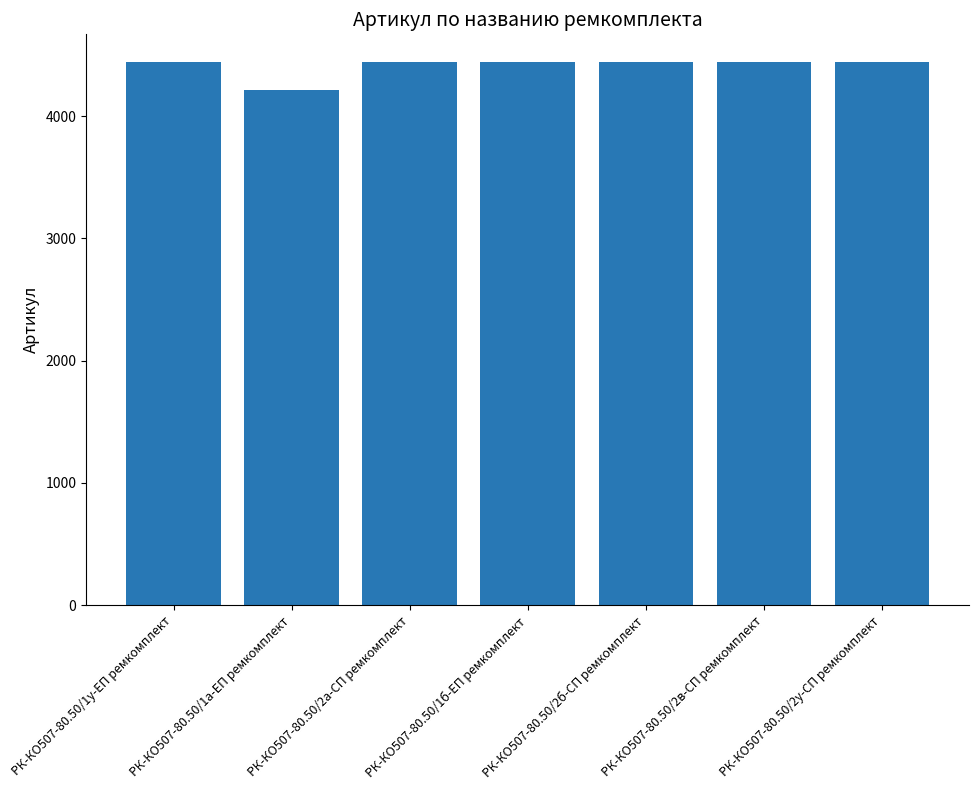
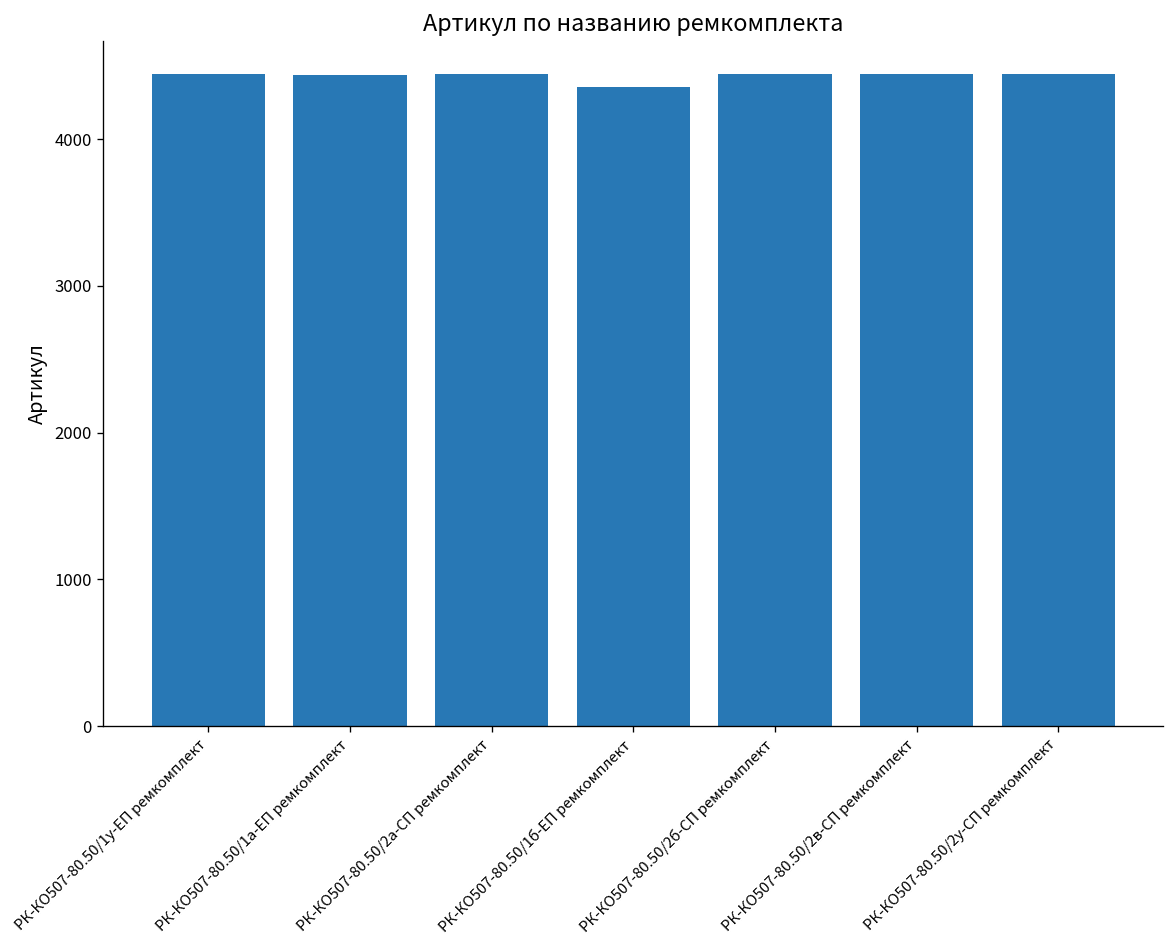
  {
    "РК-КО507-80.50/1у-ЕП ремкомплект": 4440,
-   "РК-КО507-80.50/1а-ЕП ремкомплект": 4210,
+   "РК-КО507-80.50/1а-ЕП ремкомплект": 4440,
    "РК-КО507-80.50/2а-СП ремкомплект": 4440,
-   "РК-КО507-80.50/1б-ЕП ремкомплект": 4440,
+   "РК-КО507-80.50/1б-ЕП ремкомплект": 4360,
    "РК-КО507-80.50/2б-СП ремкомплект": 4440,
    "РК-КО507-80.50/2в-СП ремкомплект": 4450,
    "РК-КО507-80.50/2у-СП ремкомплект": 4450
  }
